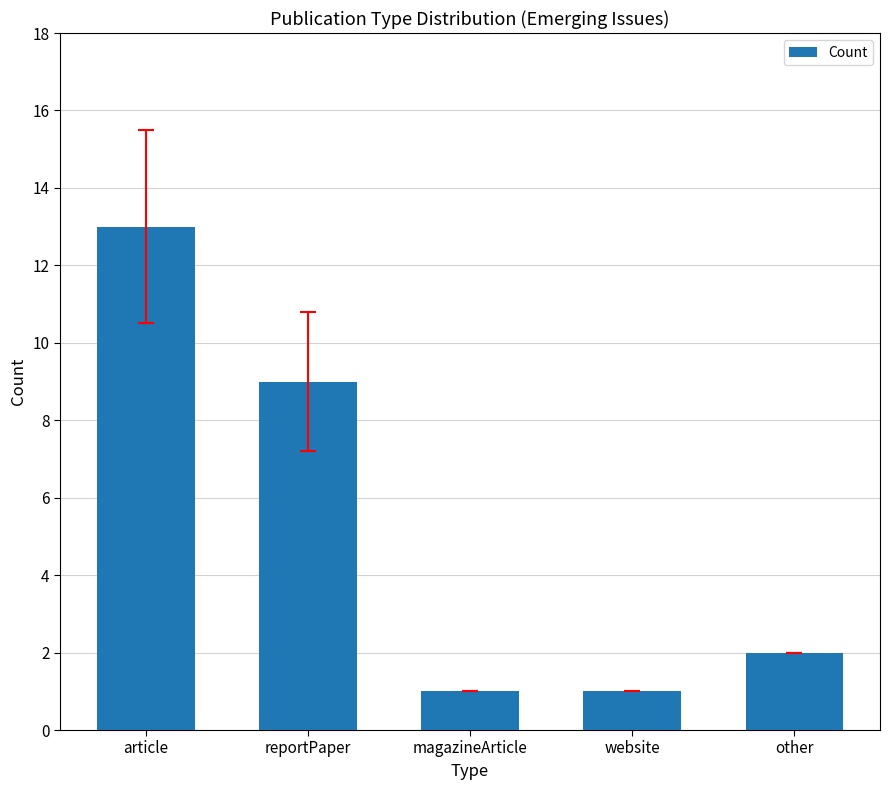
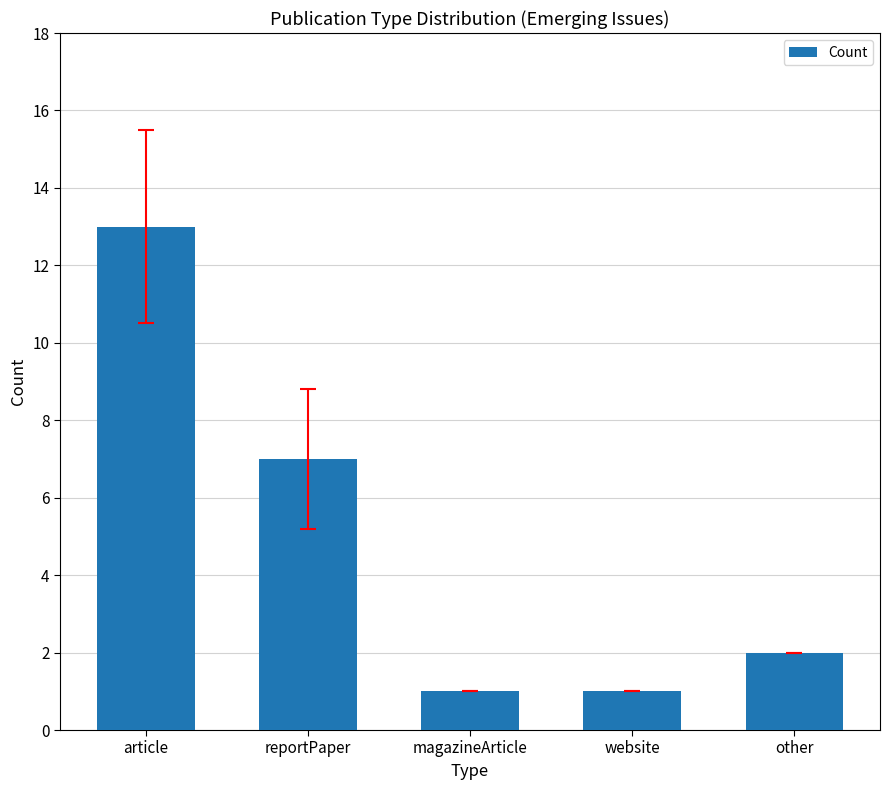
  {
    "Count": {
      "article": 13,
-     "reportPaper": 9,
+     "reportPaper": 7,
      "magazineArticle": 1,
      "website": 1,
      "other": 2
    }
  }
